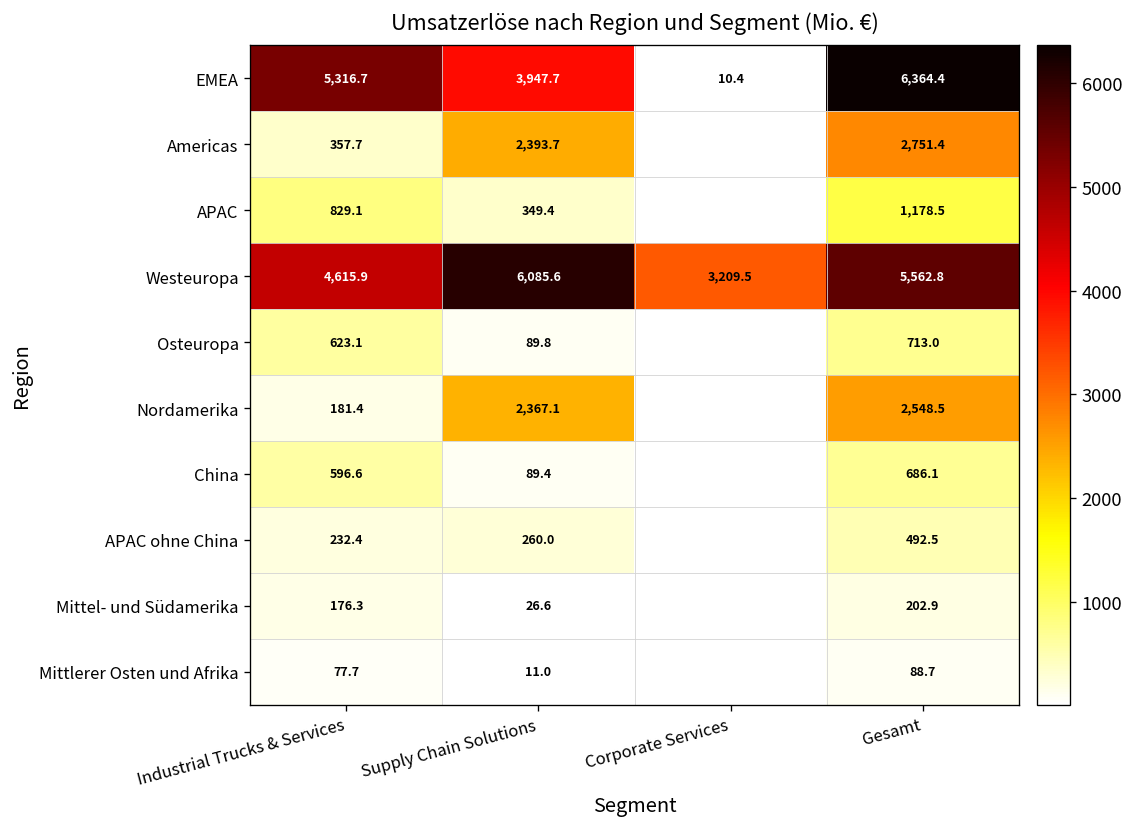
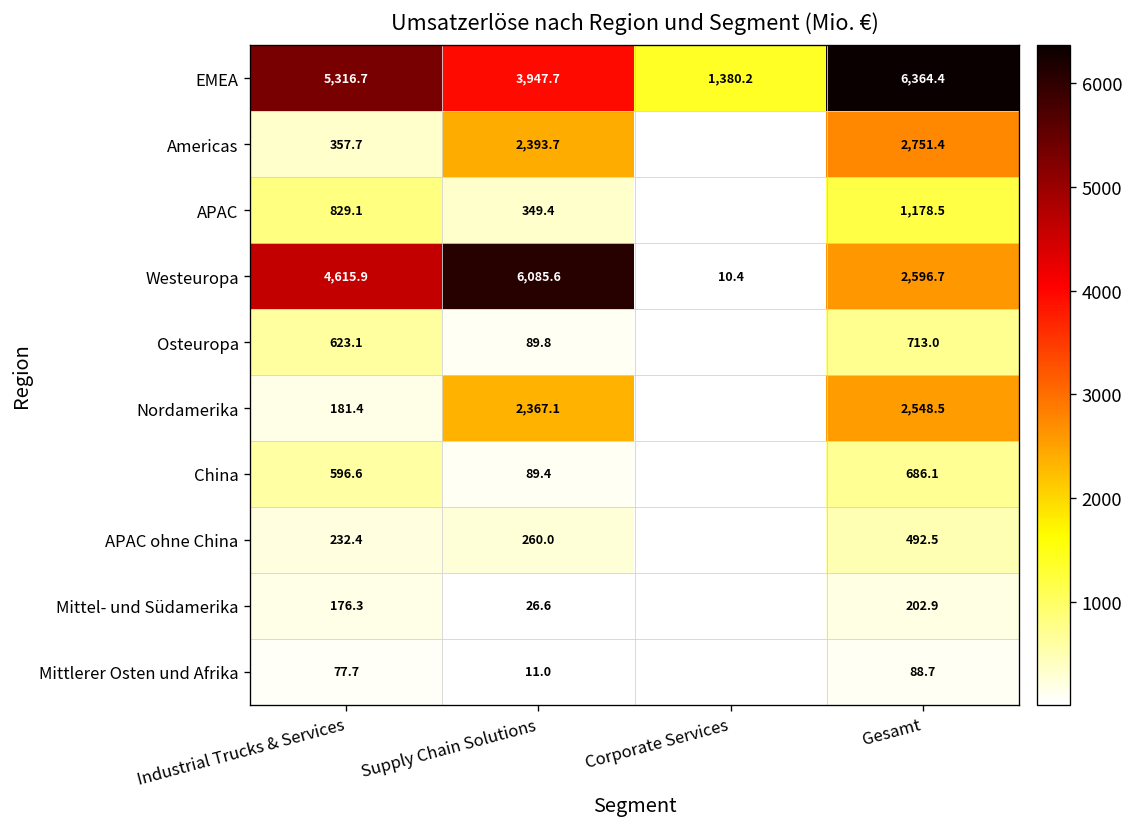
  {
    "EMEA": {
      "Industrial Trucks & Services": "5,316.7",
      "Supply Chain Solutions": "3,947.7",
-     "Corporate Services": "10.4",
+     "Corporate Services": "1,380.2",
      "Gesamt": "6,364.4"
    },
    "Americas": {
      "Industrial Trucks & Services": "357.7",
      "Supply Chain Solutions": "2,393.7",
      "Gesamt": "2,751.4"
    },
    "APAC": {
      "Industrial Trucks & Services": "829.1",
      "Supply Chain Solutions": "349.4",
      "Gesamt": "1,178.5"
    },
    "Westeuropa": {
      "Industrial Trucks & Services": "4,615.9",
      "Supply Chain Solutions": "6,085.6",
-     "Corporate Services": "3,209.5",
-     "Gesamt": "5,562.8"
+     "Corporate Services": "10.4",
+     "Gesamt": "2,596.7"
    },
    "Osteuropa": {
      "Industrial Trucks & Services": "623.1",
      "Supply Chain Solutions": "89.8",
      "Gesamt": "713.0"
    },
    "Nordamerika": {
      "Industrial Trucks & Services": "181.4",
      "Supply Chain Solutions": "2,367.1",
      "Gesamt": "2,548.5"
    },
    "China": {
      "Industrial Trucks & Services": "596.6",
      "Supply Chain Solutions": "89.4",
      "Gesamt": "686.1"
    },
    "APAC ohne China": {
      "Industrial Trucks & Services": "232.4",
      "Supply Chain Solutions": "260.0",
      "Gesamt": "492.5"
    },
    "Mittel- und Südamerika": {
      "Industrial Trucks & Services": "176.3",
      "Supply Chain Solutions": "26.6",
      "Gesamt": "202.9"
    },
    "Mittlerer Osten und Afrika": {
      "Industrial Trucks & Services": "77.7",
      "Supply Chain Solutions": "11.0",
      "Gesamt": "88.7"
    }
  }
